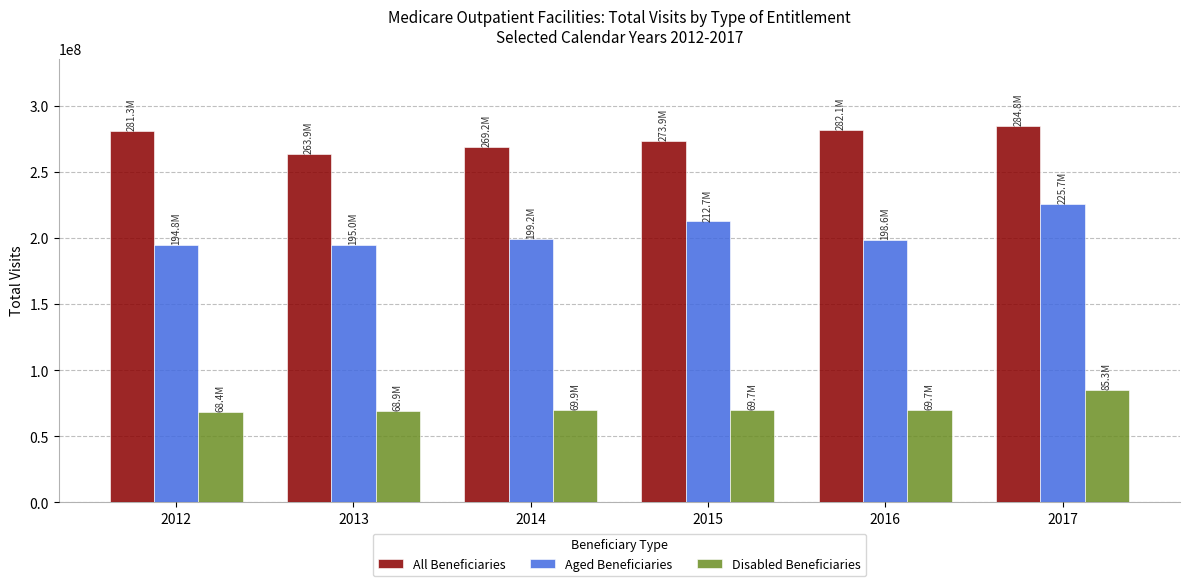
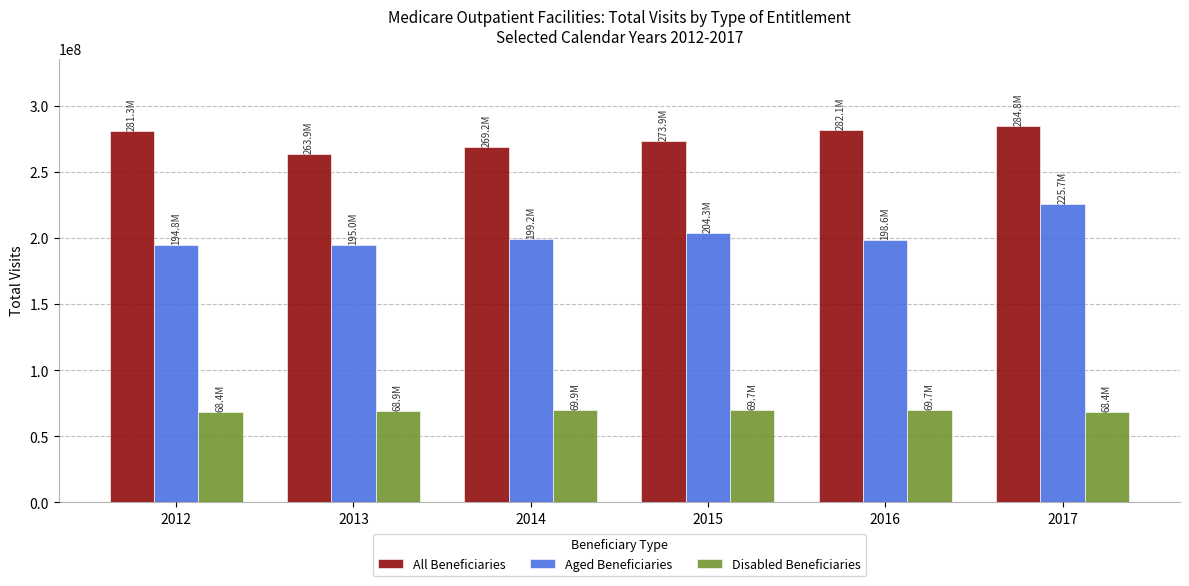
  {
    "All Beneficiaries": {
      "2012": "281.3M",
      "2013": "263.9M",
      "2014": "269.2M",
      "2015": "273.9M",
      "2016": "282.1M",
      "2017": "284.8M"
    },
    "Aged Beneficiaries": {
      "2012": "194.8M",
      "2013": "195.0M",
      "2014": "199.2M",
-     "2015": "212.7M",
+     "2015": "204.3M",
      "2016": "198.6M",
      "2017": "225.7M"
    },
    "Disabled Beneficiaries": {
      "2012": "68.4M",
      "2013": "68.9M",
      "2014": "69.9M",
      "2015": "69.7M",
      "2016": "69.7M",
-     "2017": "85.3M"
+     "2017": "68.4M"
    }
  }
